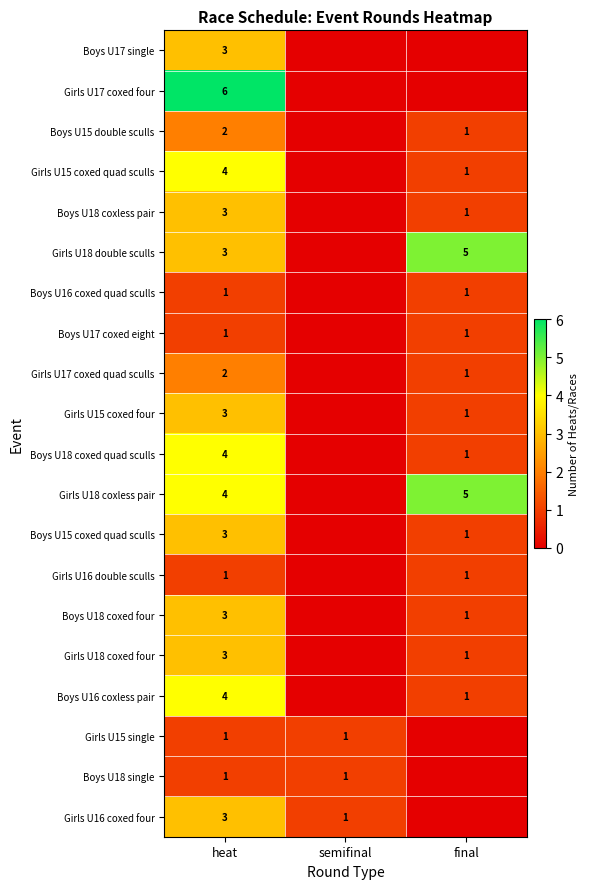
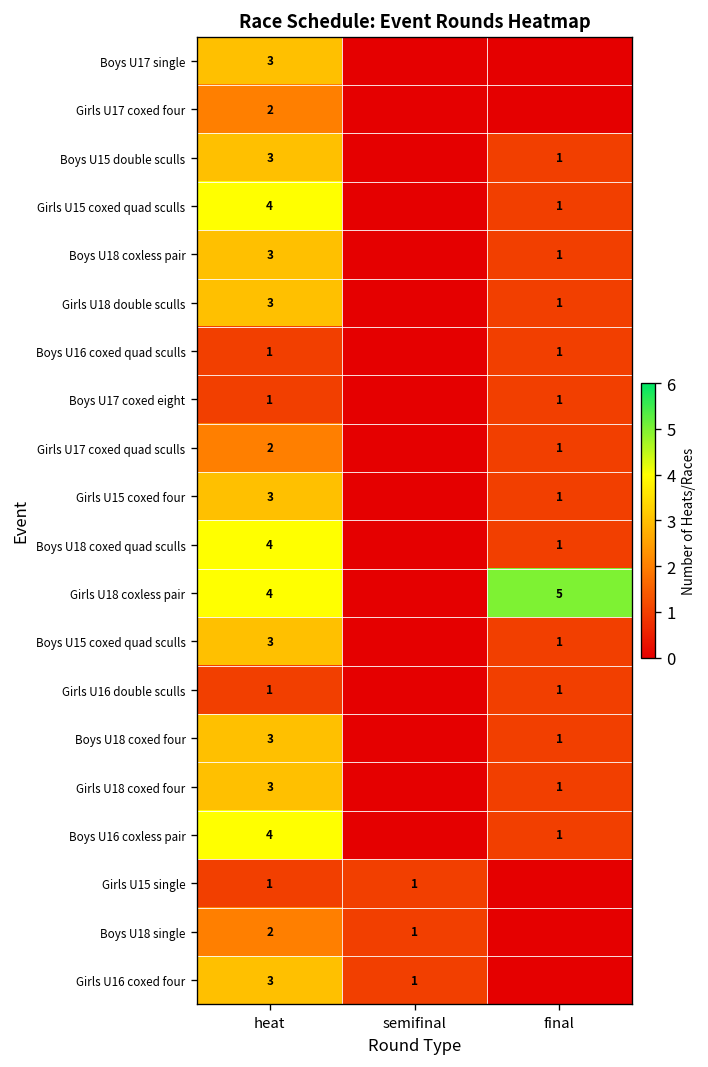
  {
    "Boys U17 single": {
      "heat": 3
    },
    "Girls U17 coxed four": {
-     "heat": 6
+     "heat": 2
    },
    "Boys U15 double sculls": {
-     "heat": 2,
+     "heat": 3,
      "final": 1
    },
    "Girls U15 coxed quad sculls": {
      "heat": 4,
      "final": 1
    },
    "Boys U18 coxless pair": {
      "heat": 3,
      "final": 1
    },
    "Girls U18 double sculls": {
      "heat": 3,
-     "final": 5
+     "final": 1
    },
    "Boys U16 coxed quad sculls": {
      "heat": 1,
      "final": 1
    },
    "Boys U17 coxed eight": {
      "heat": 1,
      "final": 1
    },
    "Girls U17 coxed quad sculls": {
      "heat": 2,
      "final": 1
    },
    "Girls U15 coxed four": {
      "heat": 3,
      "final": 1
    },
    "Boys U18 coxed quad sculls": {
      "heat": 4,
      "final": 1
    },
    "Girls U18 coxless pair": {
      "heat": 4,
      "final": 5
    },
    "Boys U15 coxed quad sculls": {
      "heat": 3,
      "final": 1
    },
    "Girls U16 double sculls": {
      "heat": 1,
      "final": 1
    },
    "Boys U18 coxed four": {
      "heat": 3,
      "final": 1
    },
    "Girls U18 coxed four": {
      "heat": 3,
      "final": 1
    },
    "Boys U16 coxless pair": {
      "heat": 4,
      "final": 1
    },
    "Girls U15 single": {
      "heat": 1,
      "semifinal": 1
    },
    "Boys U18 single": {
-     "heat": 1,
+     "heat": 2,
      "semifinal": 1
    },
    "Girls U16 coxed four": {
      "heat": 3,
      "semifinal": 1
    }
  }
